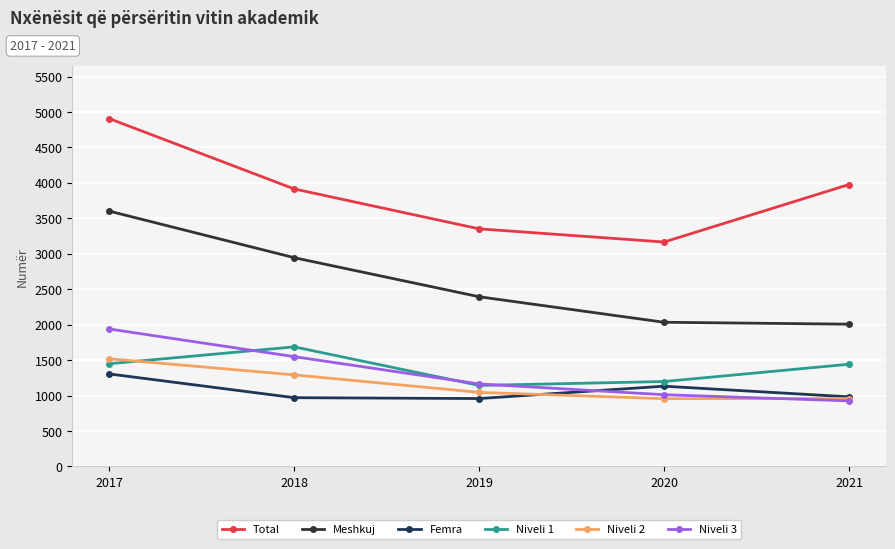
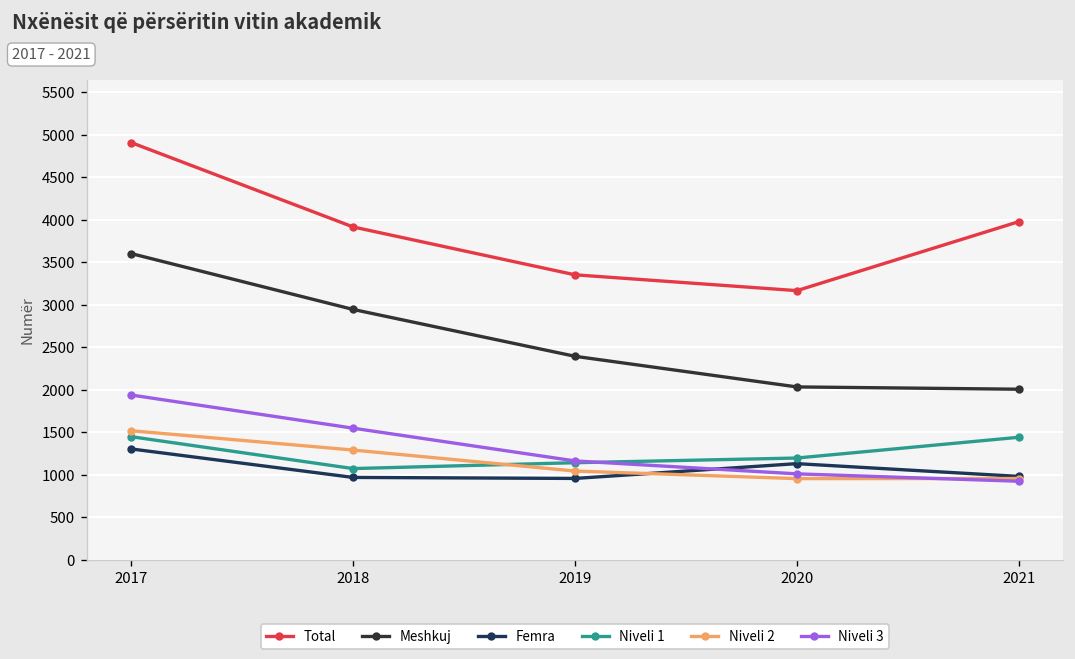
  {
    "Total": {
      "2017": 4900,
      "2018": 3900,
      "2019": 3400,
      "2020": 3200,
      "2021": 4000
    },
    "Niveli 1": {
      "2017": 1400,
-     "2018": 1700,
+     "2018": 1100,
      "2020": 1200,
      "2021": 1400
    },
    "Niveli 2": {
      "2017": 1500,
      "2018": 1300,
      "2019": 1000,
      "2020": 1000
    },
    "Niveli 3": {
      "2017": 1900,
      "2018": 1500,
      "2020": 1000
    }
  }
